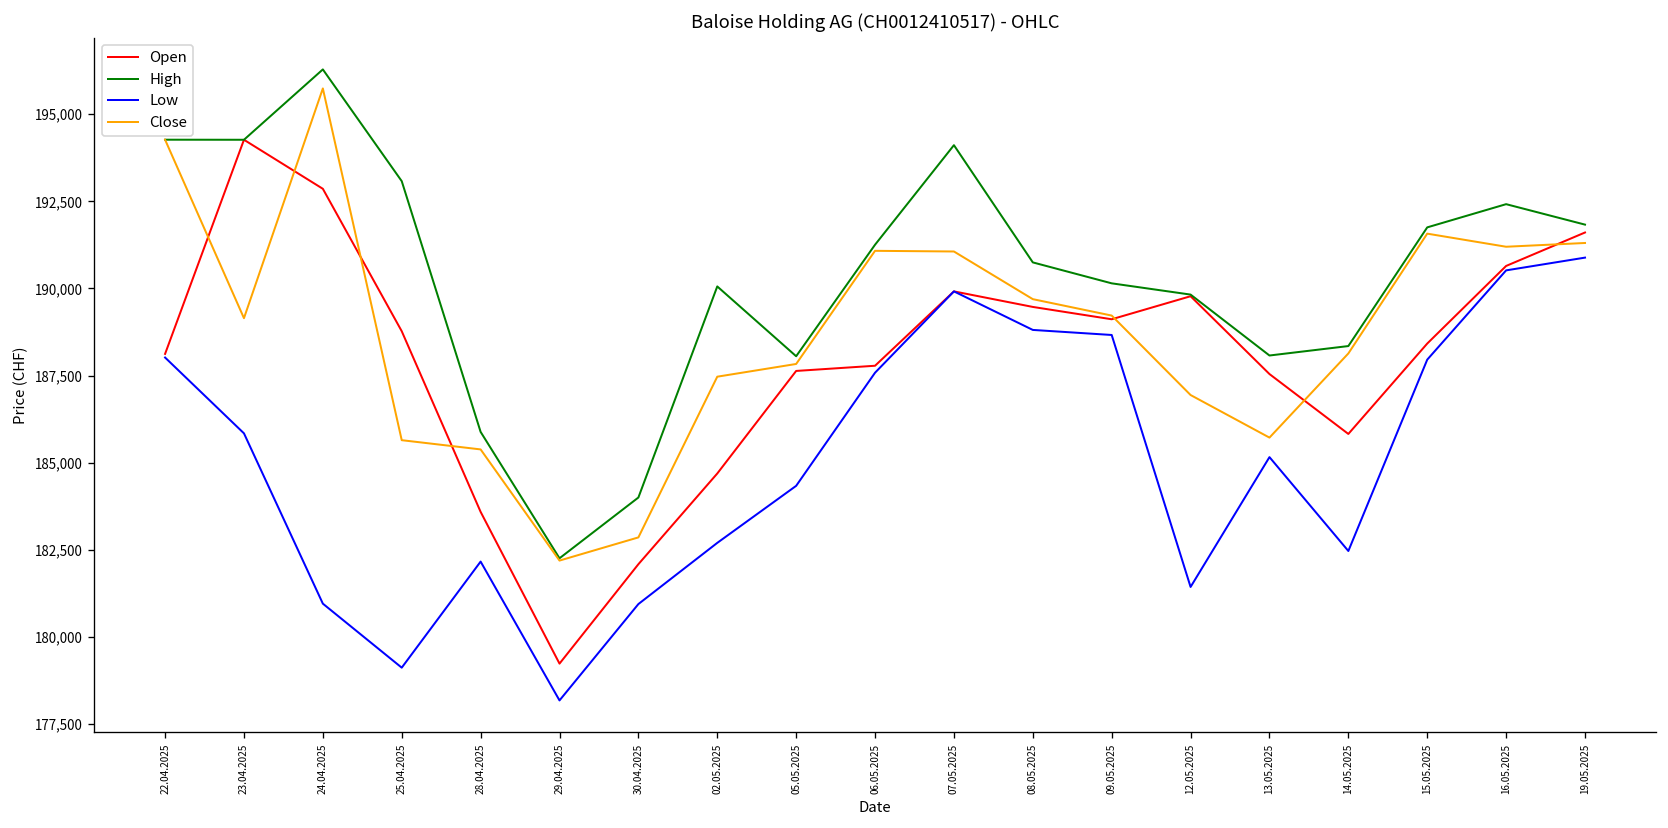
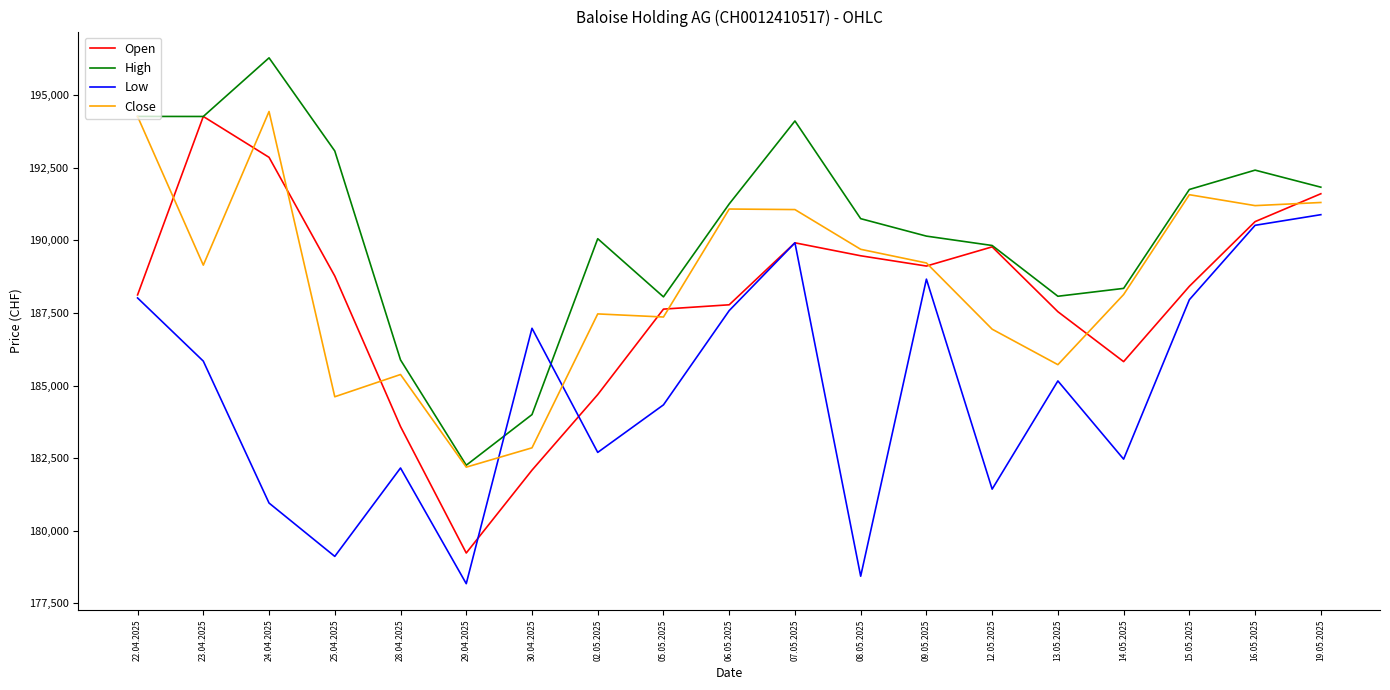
  {
    "Open": {
      "22.04.2025": "188,100",
      "24.04.2025": "192,900",
      "25.04.2025": "188,800",
      "28.04.2025": "183,600",
      "29.04.2025": "179,200",
      "30.04.2025": "182,100",
      "02.05.2025": "184,700",
      "05.05.2025": "187,600",
      "06.05.2025": "187,800",
      "08.05.2025": "189,500",
      "09.05.2025": "189,100",
      "13.05.2025": "187,500",
      "14.05.2025": "185,800",
      "15.05.2025": "188,400",
      "16.05.2025": "190,600",
      "19.05.2025": "191,600"
    },
    "High": {
      "24.04.2025": "196,300",
      "25.04.2025": "193,100",
      "28.04.2025": "185,900",
      "30.04.2025": "184,000",
      "02.05.2025": "190,100",
      "05.05.2025": "188,100",
      "06.05.2025": "191,300",
      "07.05.2025": "194,100",
      "08.05.2025": "190,700",
      "09.05.2025": "190,100",
      "13.05.2025": "188,100",
      "14.05.2025": "188,300",
      "15.05.2025": "191,800",
      "16.05.2025": "192,400",
      "19.05.2025": "191,800"
    },
    "Low": {
      "22.04.2025": "188,000",
      "23.04.2025": "185,800",
      "24.04.2025": "181,000",
      "25.04.2025": "179,100",
      "28.04.2025": "182,200",
      "29.04.2025": "178,200",
-     "30.04.2025": "180,900",
+     "30.04.2025": "187,000",
      "02.05.2025": "182,700",
      "05.05.2025": "184,300",
      "06.05.2025": "187,600",
-     "08.05.2025": "188,800",
+     "08.05.2025": "178,400",
      "09.05.2025": "188,700",
      "12.05.2025": "181,400",
      "13.05.2025": "185,200",
      "14.05.2025": "182,500",
      "15.05.2025": "188,000",
      "16.05.2025": "190,500",
      "19.05.2025": "190,900"
    },
    "Close": {
      "23.04.2025": "189,100",
-     "24.04.2025": "195,700",
-     "25.04.2025": "185,600",
+     "24.04.2025": "194,400",
+     "25.04.2025": "184,600",
      "28.04.2025": "185,400",
      "30.04.2025": "182,900",
      "02.05.2025": "187,500",
-     "05.05.2025": "187,800",
+     "05.05.2025": "187,400",
      "06.05.2025": "191,100",
      "07.05.2025": "191,100",
      "08.05.2025": "189,700",
      "09.05.2025": "189,200",
      "12.05.2025": "186,900",
      "13.05.2025": "185,700",
      "14.05.2025": "188,100",
      "15.05.2025": "191,600",
      "16.05.2025": "191,200",
      "19.05.2025": "191,300"
    }
  }
